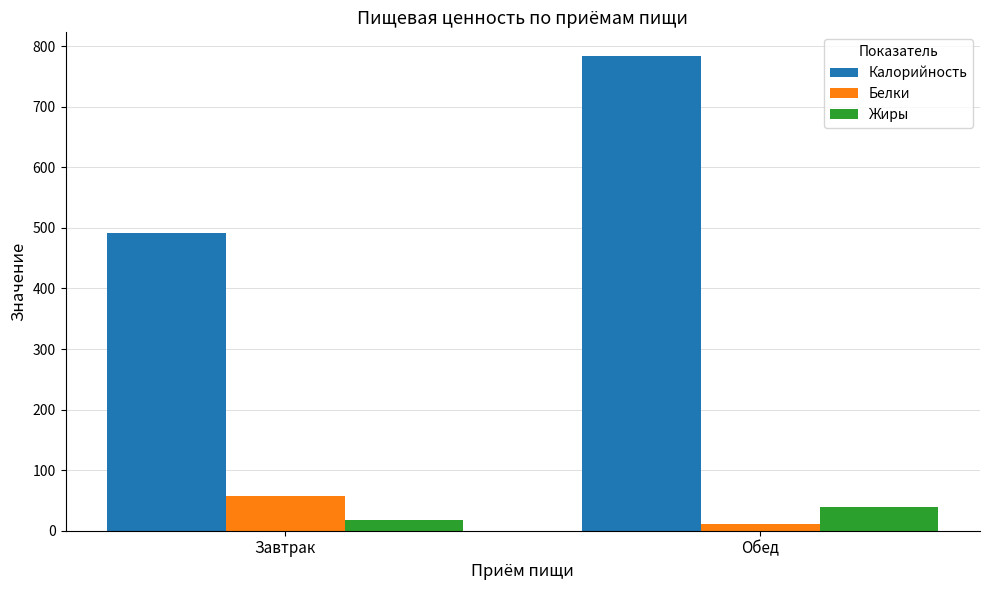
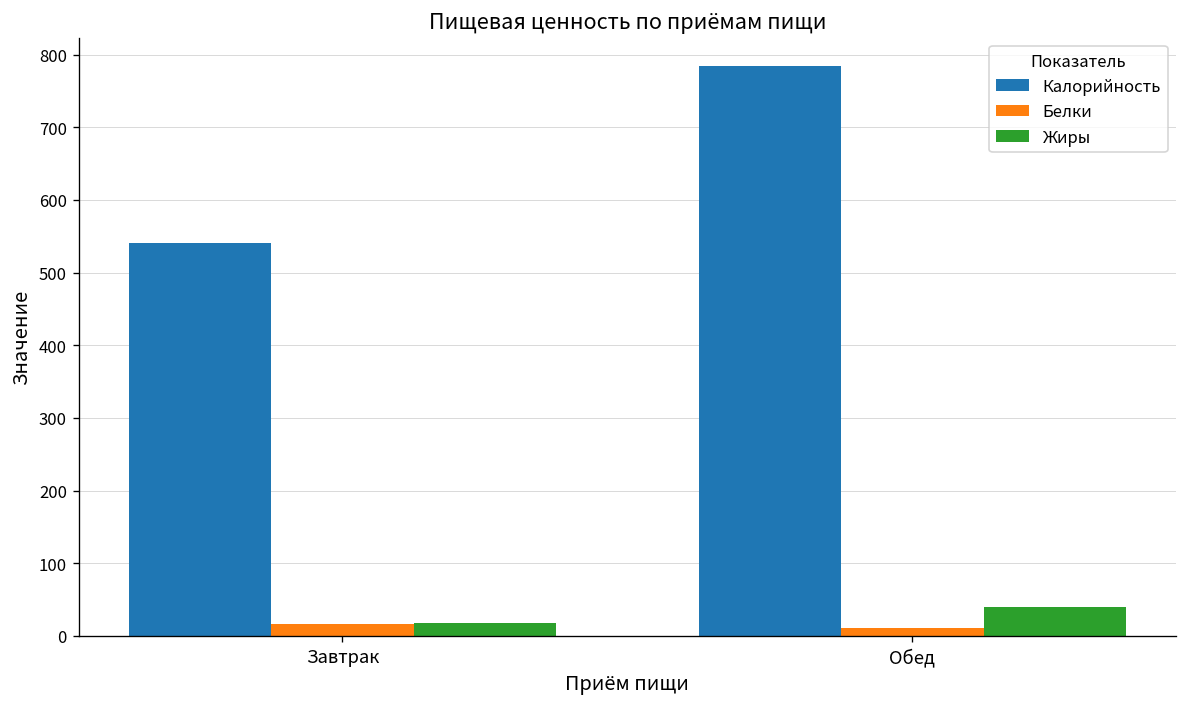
  {
    "Калорийность": {
-     "Завтрак": 490,
+     "Завтрак": 540,
      "Обед": 780
    },
    "Белки": {
-     "Завтрак": 60,
+     "Завтрак": 20,
      "Обед": 10
    },
    "Жиры": {
      "Завтрак": 20,
      "Обед": 40
    }
  }
